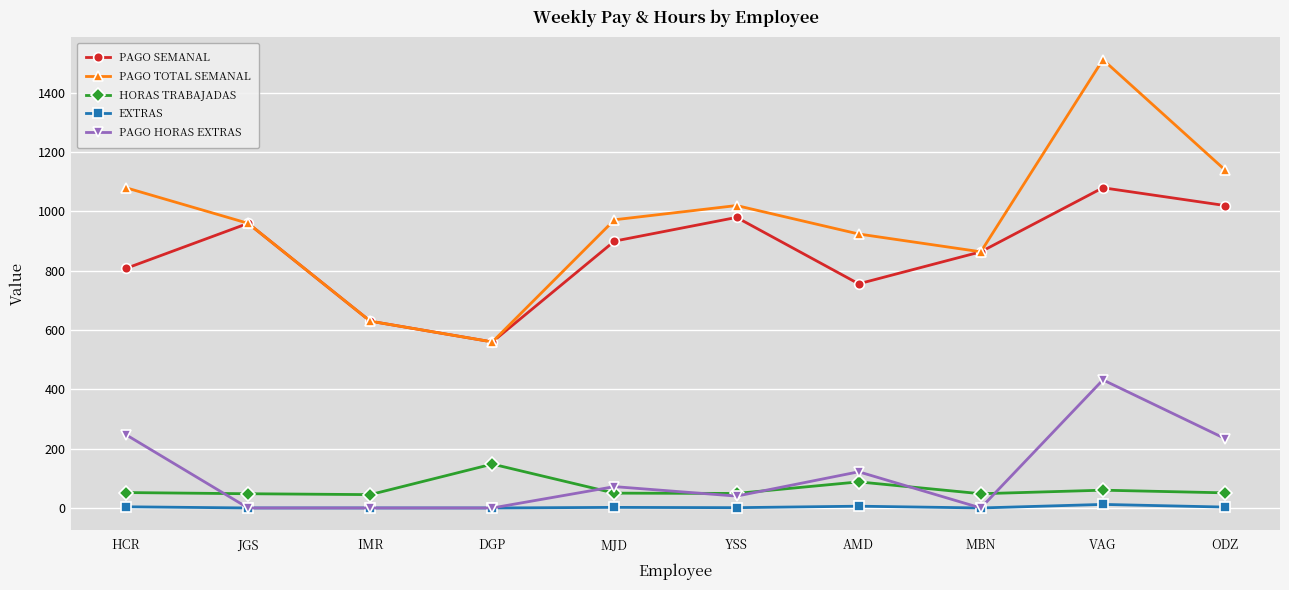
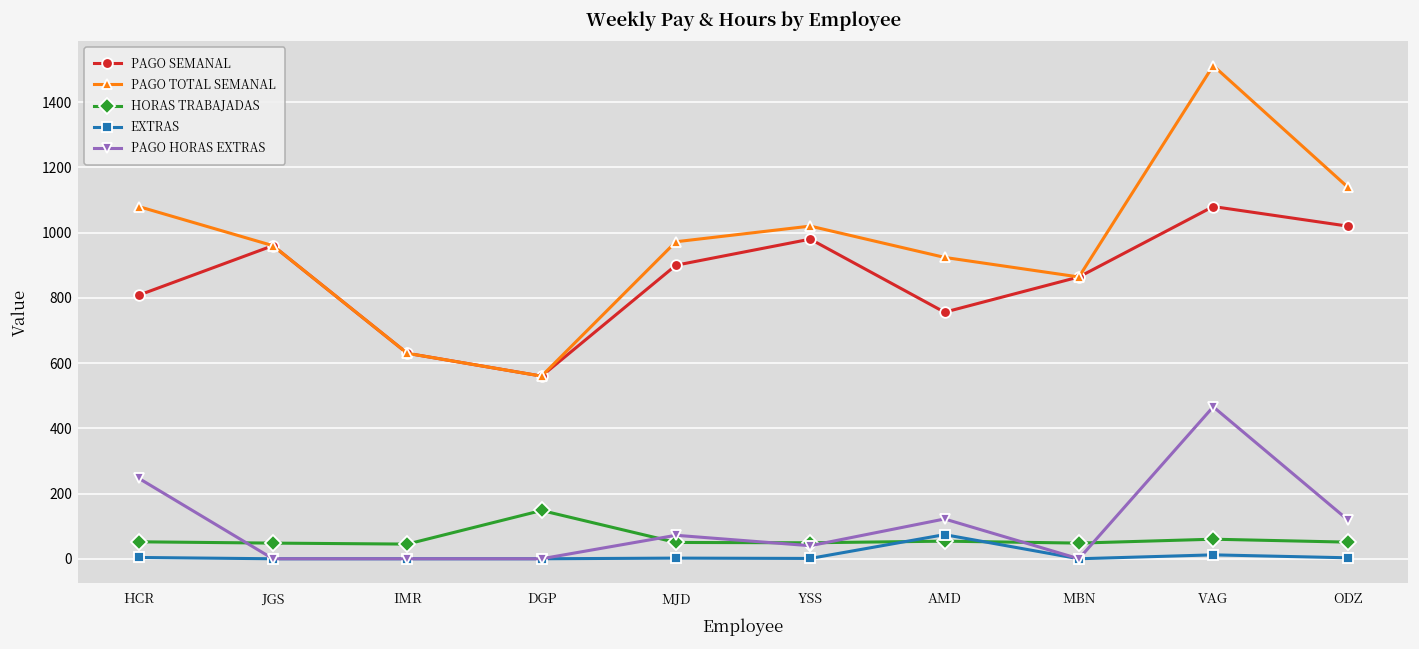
  {
    "PAGO SEMANAL": {
      "HCR": 810,
      "MJD": 900,
      "YSS": 980,
      "AMD": 760,
      "VAG": 1080,
      "ODZ": 1020
    },
    "PAGO TOTAL SEMANAL": {
      "HCR": 1080,
      "MJD": 970,
      "YSS": 1020,
      "AMD": 920,
      "VAG": 1510,
      "ODZ": 1140
    },
    "HORAS TRABAJADAS": {
      "HCR": 50,
      "JGS": 50,
      "IMR": 50,
      "DGP": 150,
      "MJD": 50,
      "YSS": 50,
-     "AMD": 90,
+     "AMD": 50,
      "MBN": 50,
      "VAG": 60,
      "ODZ": 50
    },
    "EXTRAS": {
      "HCR": 0,
      "MJD": 0,
      "YSS": 0,
-     "AMD": 10,
+     "AMD": 70,
      "VAG": 10,
      "ODZ": 0
    },
    "PAGO HORAS EXTRAS": {
      "HCR": 250,
      "MJD": 70,
      "YSS": 40,
      "AMD": 120,
-     "VAG": 430,
-     "ODZ": 230
+     "VAG": 470,
+     "ODZ": 120
    }
  }
